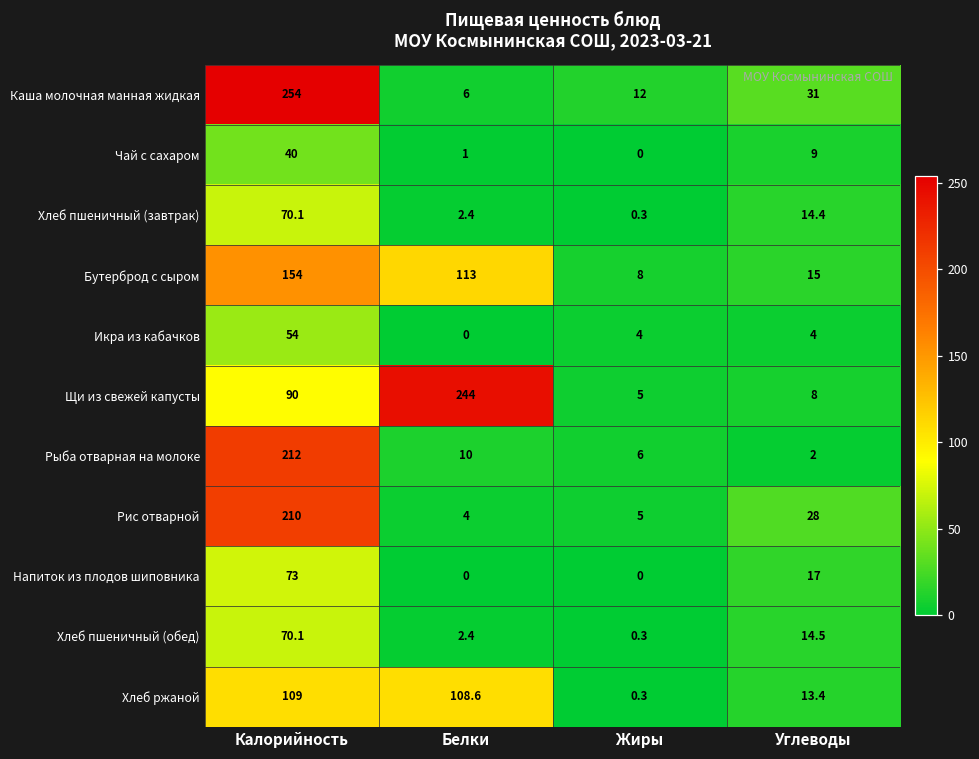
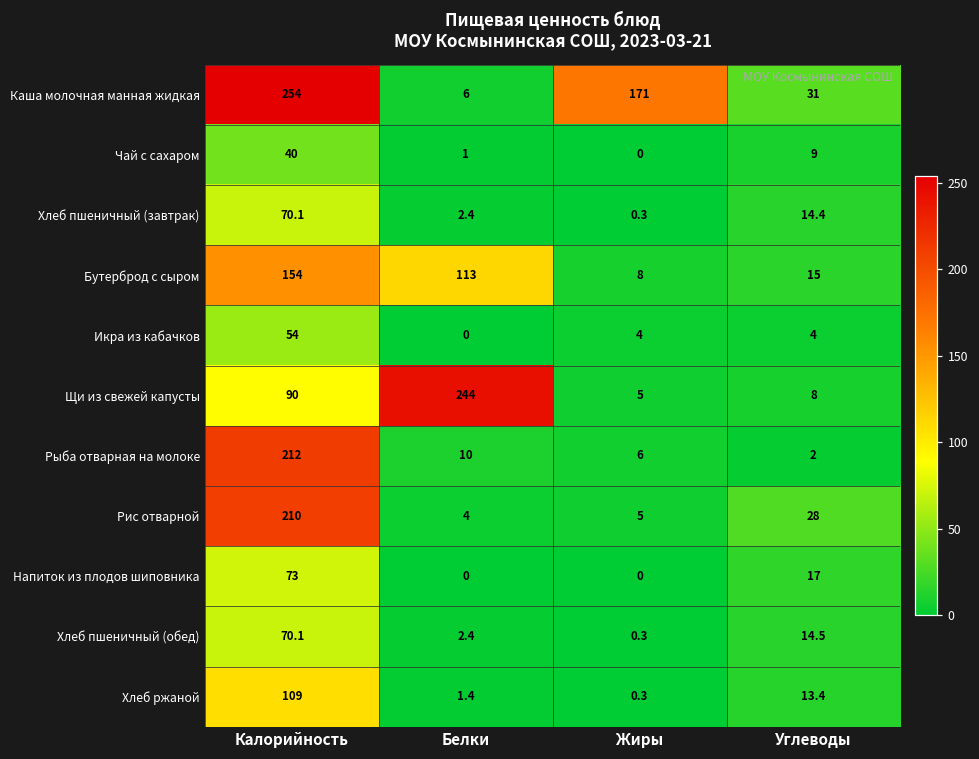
  {
    "Каша молочная манная жидкая": {
      "Калорийность": 254,
      "Белки": 6,
-     "Жиры": 12
+     "Жиры": 171
    },
    "Чай с сахаром": {
      "Калорийность": 40,
      "Белки": 1,
      "Жиры": 0,
      "Углеводы": 9
    },
    "Хлеб пшеничный (завтрак)": {
      "Калорийность": 70.1,
      "Белки": 2.4,
      "Жиры": 0.3,
      "Углеводы": 14.4
    },
    "Бутерброд с сыром": {
      "Калорийность": 154,
      "Белки": 113,
      "Жиры": 8,
      "Углеводы": 15
    },
    "Икра из кабачков": {
      "Калорийность": 54,
      "Белки": 0,
      "Жиры": 4,
      "Углеводы": 4
    },
    "Щи из свежей капусты": {
      "Калорийность": 90,
      "Белки": 244,
      "Жиры": 5,
      "Углеводы": 8
    },
    "Рыба отварная на молоке": {
      "Калорийность": 212,
      "Белки": 10,
      "Жиры": 6,
      "Углеводы": 2
    },
    "Рис отварной": {
      "Калорийность": 210,
      "Белки": 4,
      "Жиры": 5,
      "Углеводы": 28
    },
    "Напиток из плодов шиповника": {
      "Калорийность": 73,
      "Белки": 0,
      "Жиры": 0,
      "Углеводы": 17
    },
    "Хлеб пшеничный (обед)": {
      "Калорийность": 70.1,
      "Белки": 2.4,
      "Жиры": 0.3,
      "Углеводы": 14.5
    },
    "Хлеб ржаной": {
      "Калорийность": 109,
-     "Белки": 108.6,
+     "Белки": 1.4,
      "Жиры": 0.3,
      "Углеводы": 13.4
    }
  }
